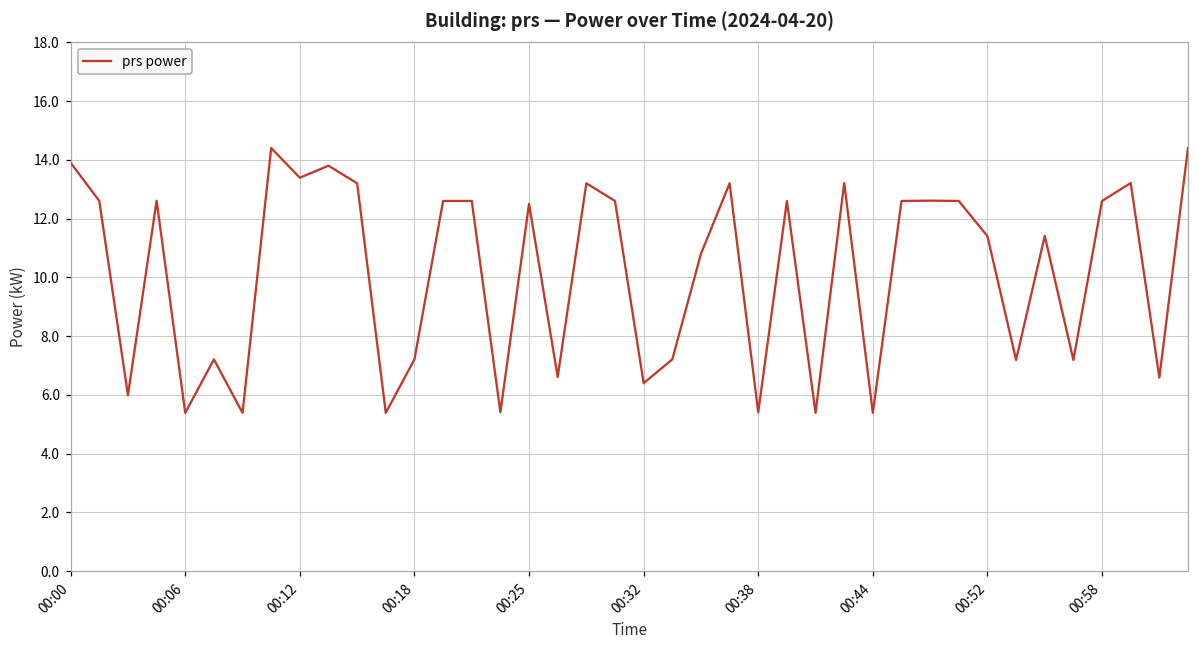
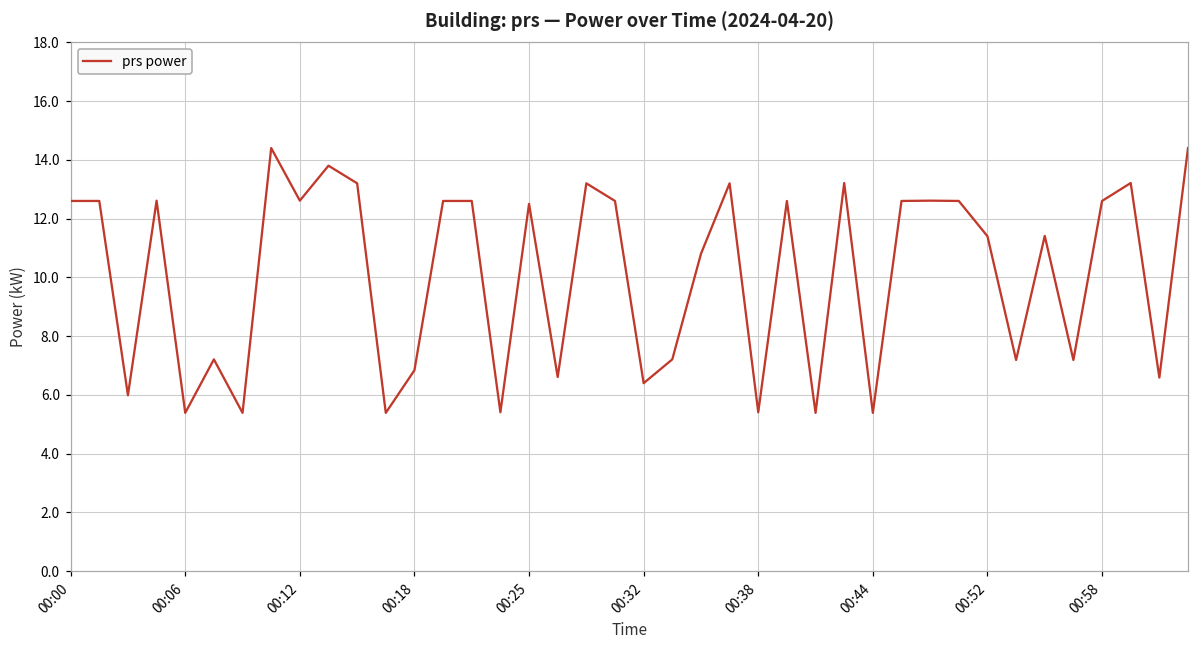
  {
-   "00:00": 13.9,
+   "00:00": 12.6,
    "00:06": 5.4,
-   "00:12": 13.4,
-   "00:18": 7.2,
+   "00:12": 12.6,
+   "00:18": 6.8,
    "00:25": 12.5,
    "00:32": 6.4,
    "00:38": 5.4,
    "00:44": 5.4,
    "00:52": 11.4,
    "00:58": 12.6
  }
